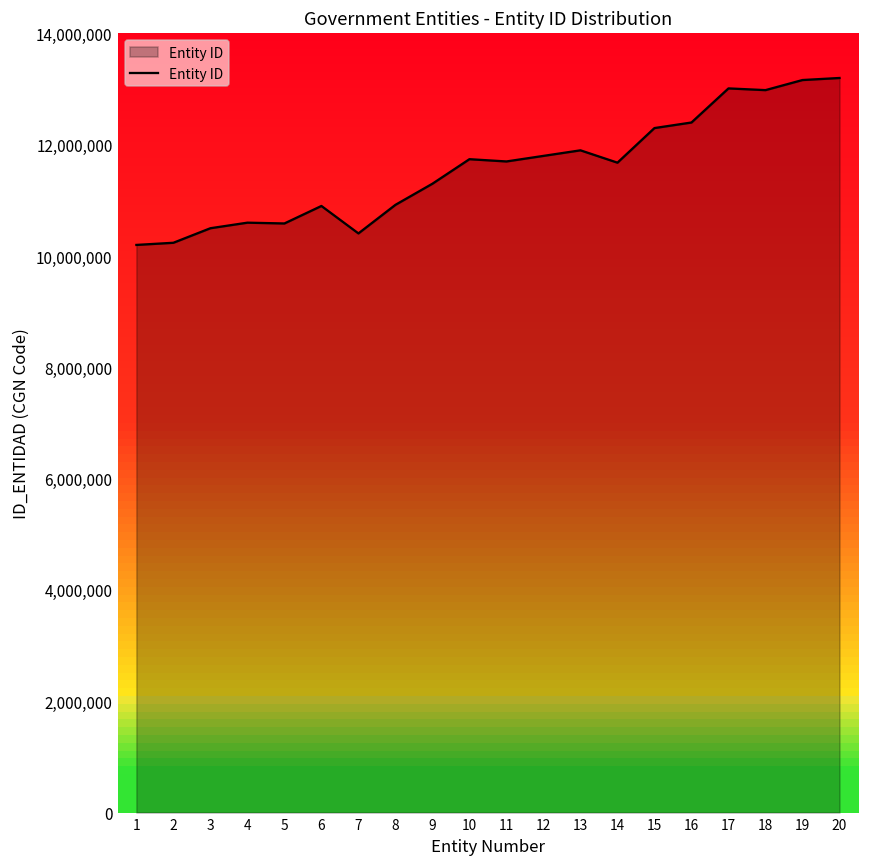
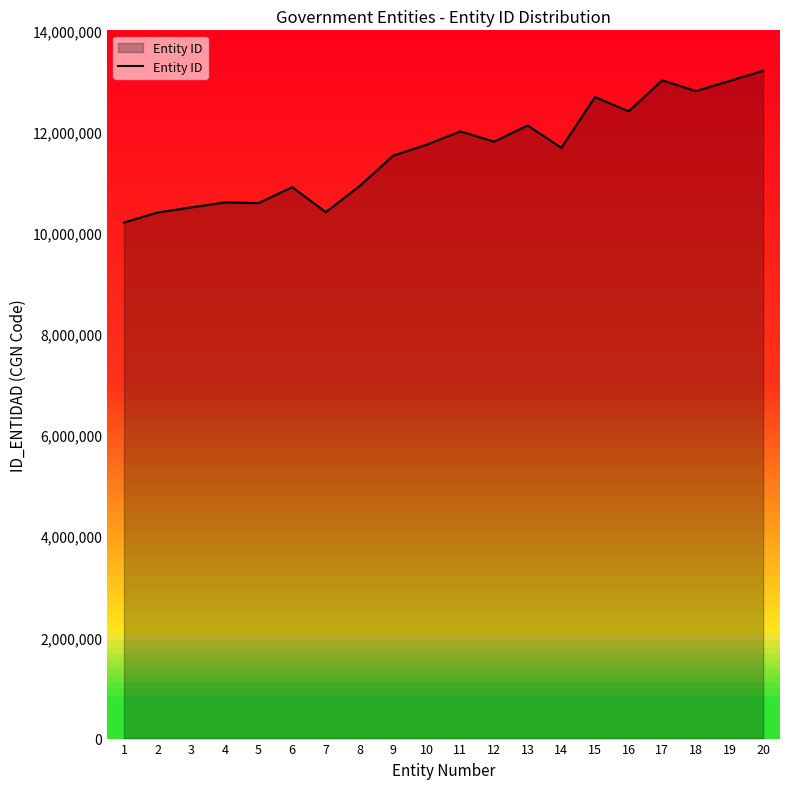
  {
    "1": "10,200,000",
-   "2": "10,200,000",
+   "2": "10,400,000",
    "3": "10,500,000",
    "4": "10,600,000",
    "5": "10,600,000",
    "6": "10,900,000",
    "7": "10,400,000",
    "8": "10,900,000",
-   "9": "11,300,000",
+   "9": "11,500,000",
    "10": "11,700,000",
-   "11": "11,700,000",
+   "11": "12,000,000",
    "12": "11,800,000",
-   "13": "11,900,000",
+   "13": "12,100,000",
    "14": "11,700,000",
-   "15": "12,300,000",
+   "15": "12,700,000",
    "16": "12,400,000",
    "17": "13,000,000",
-   "18": "13,000,000",
-   "19": "13,200,000",
+   "18": "12,800,000",
+   "19": "13,000,000",
    "20": "13,200,000"
  }
